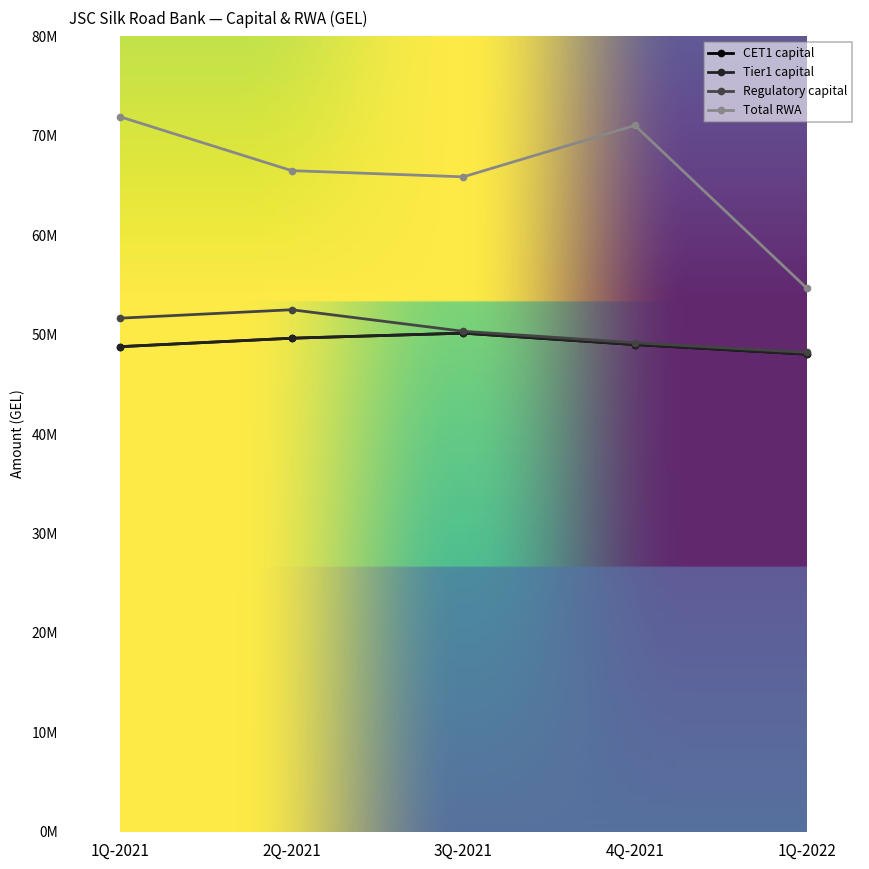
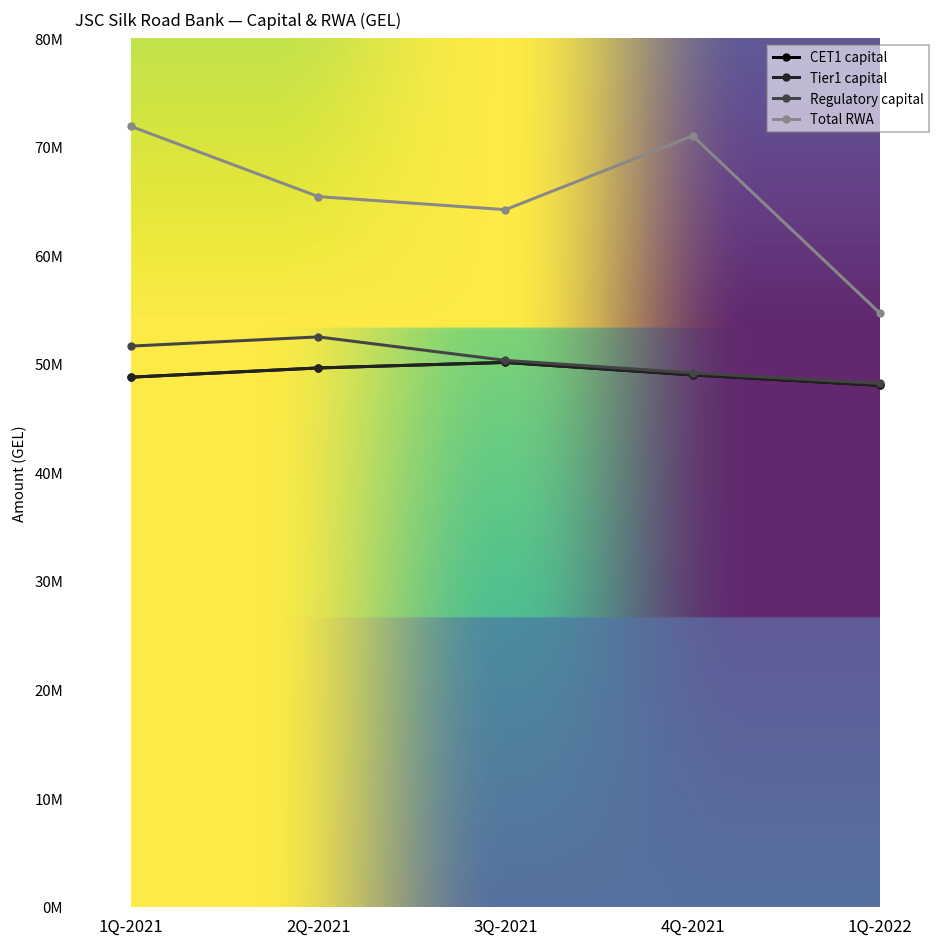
  {
    "Total RWA": {
      "1Q-2021": 72000000,
-     "2Q-2021": 66000000,
-     "3Q-2021": 66000000,
+     "2Q-2021": 65000000,
+     "3Q-2021": 64000000,
      "4Q-2021": 71000000,
      "1Q-2022": 55000000
    }
  }
